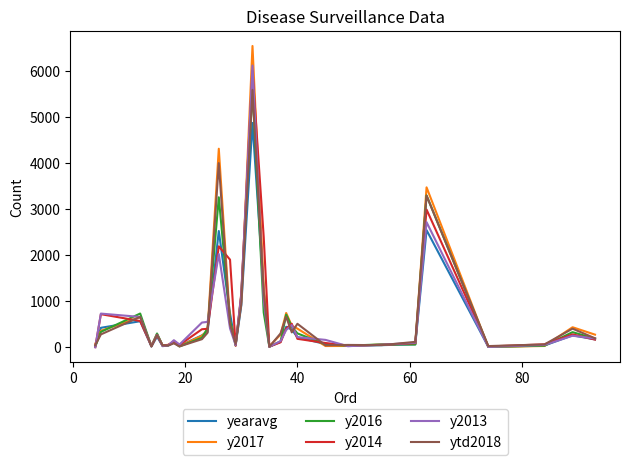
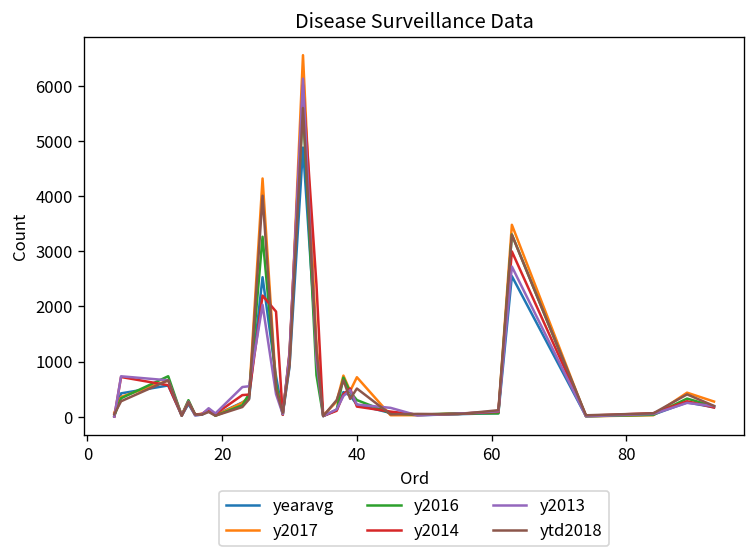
  {
    "y2017": {
-     "40": 400
+     "40": 700
    },
    "y2016": {
      "40": 300
    },
    "ytd2018": {
      "40": 500
    }
  }
